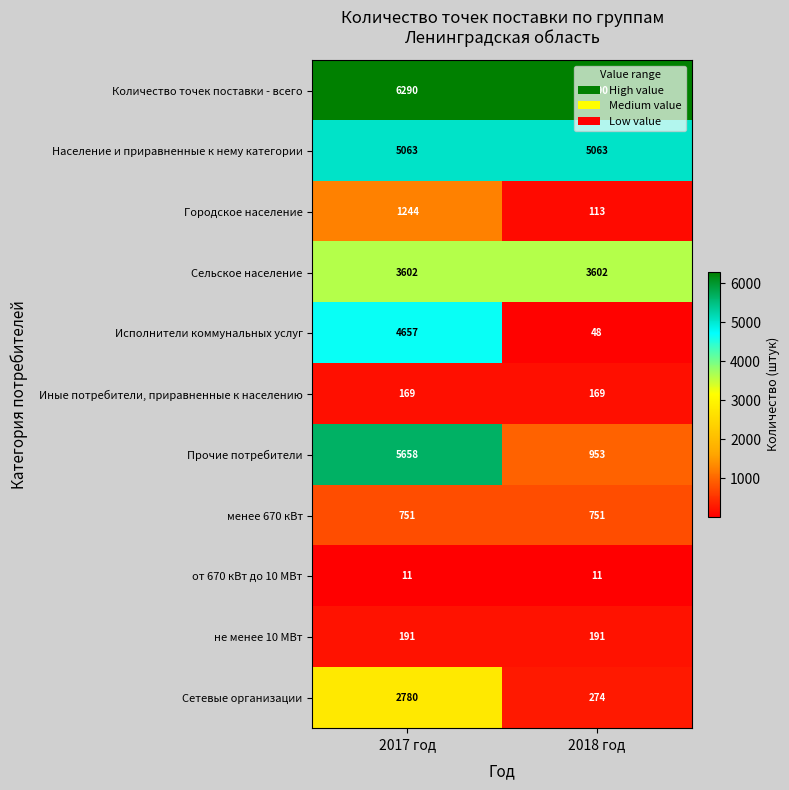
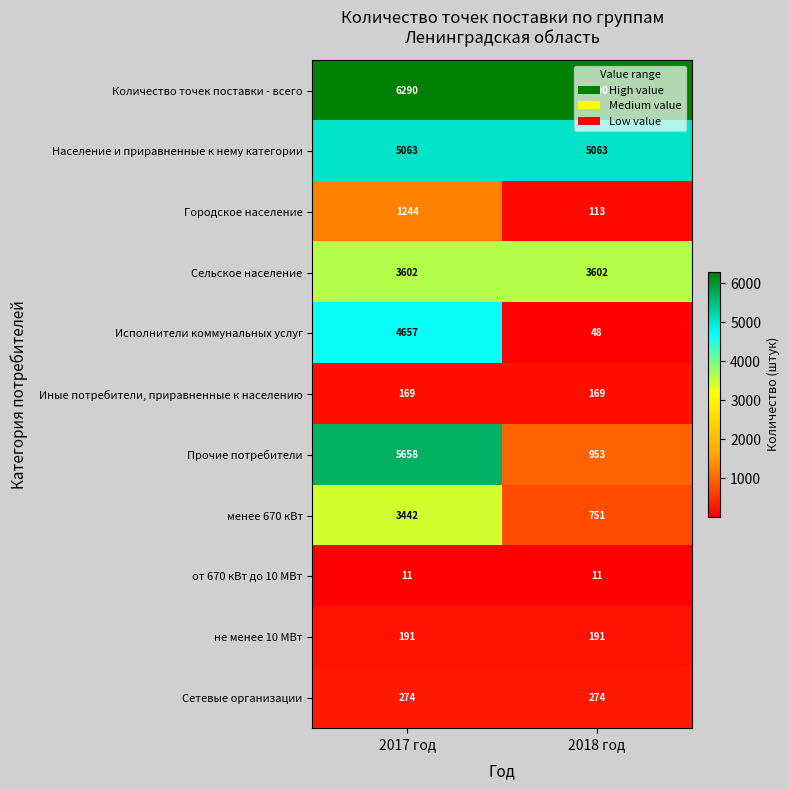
  {
    "Количество точек поставки - всего": {
      "2017 год": 6290
    },
    "Население и приравненные к нему категории": {
      "2017 год": 5063,
      "2018 год": 5063
    },
    "Городское население": {
      "2017 год": 1244,
      "2018 год": 113
    },
    "Сельское население": {
      "2017 год": 3602,
      "2018 год": 3602
    },
    "Исполнители коммунальных услуг": {
      "2017 год": 4657,
      "2018 год": 48
    },
    "Иные потребители, приравненные к населению": {
      "2017 год": 169,
      "2018 год": 169
    },
    "Прочие потребители": {
      "2017 год": 5658,
      "2018 год": 953
    },
    "менее 670 кВт": {
-     "2017 год": 751,
+     "2017 год": 3442,
      "2018 год": 751
    },
    "от 670 кВт до 10 МВт": {
      "2017 год": 11,
      "2018 год": 11
    },
    "не менее 10 МВт": {
      "2017 год": 191,
      "2018 год": 191
    },
    "Сетевые организации": {
-     "2017 год": 2780,
+     "2017 год": 274,
      "2018 год": 274
    }
  }
